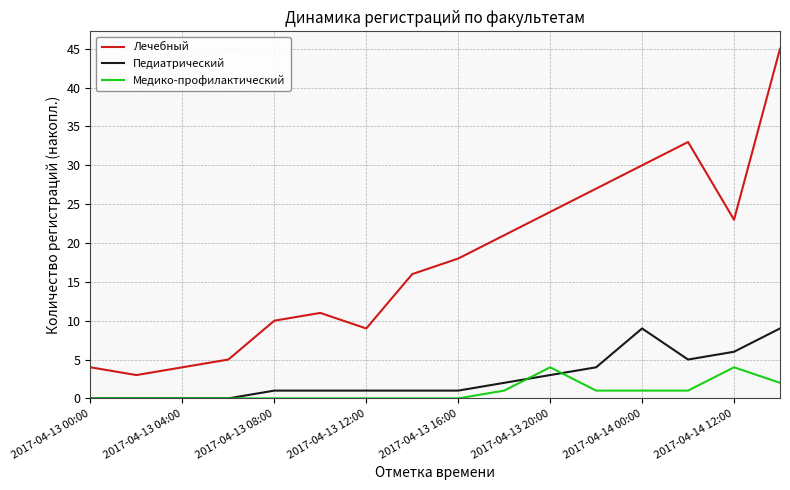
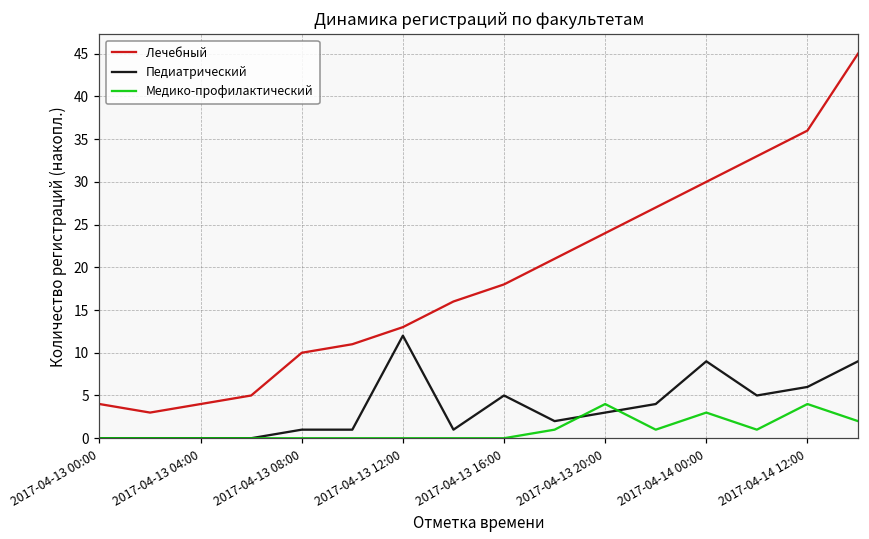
  {
    "Лечебный": {
      "2017-04-13 00:00": 4,
      "2017-04-13 04:00": 4,
      "2017-04-13 08:00": 10,
-     "2017-04-13 12:00": 9,
+     "2017-04-13 12:00": 13,
      "2017-04-13 16:00": 18,
      "2017-04-13 20:00": 24,
      "2017-04-14 00:00": 30,
-     "2017-04-14 12:00": 23
+     "2017-04-14 12:00": 36
    },
    "Педиатрический": {
      "2017-04-13 08:00": 1,
-     "2017-04-13 12:00": 1,
-     "2017-04-13 16:00": 1,
+     "2017-04-13 12:00": 12,
+     "2017-04-13 16:00": 5,
      "2017-04-13 20:00": 3,
      "2017-04-14 00:00": 9,
      "2017-04-14 12:00": 6
    },
    "Медико-профилактический": {
      "2017-04-13 08:00": 0,
      "2017-04-13 12:00": 0,
      "2017-04-13 16:00": 0,
      "2017-04-13 20:00": 4,
-     "2017-04-14 00:00": 1,
+     "2017-04-14 00:00": 3,
      "2017-04-14 12:00": 4
    }
  }
